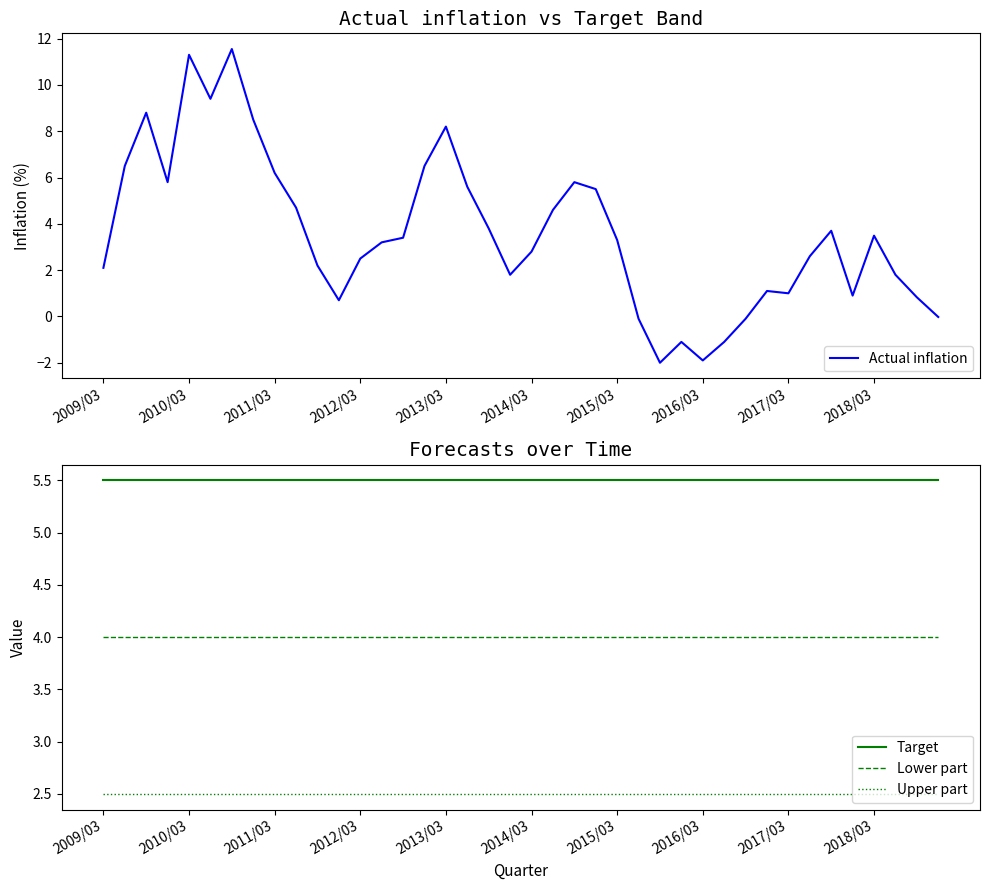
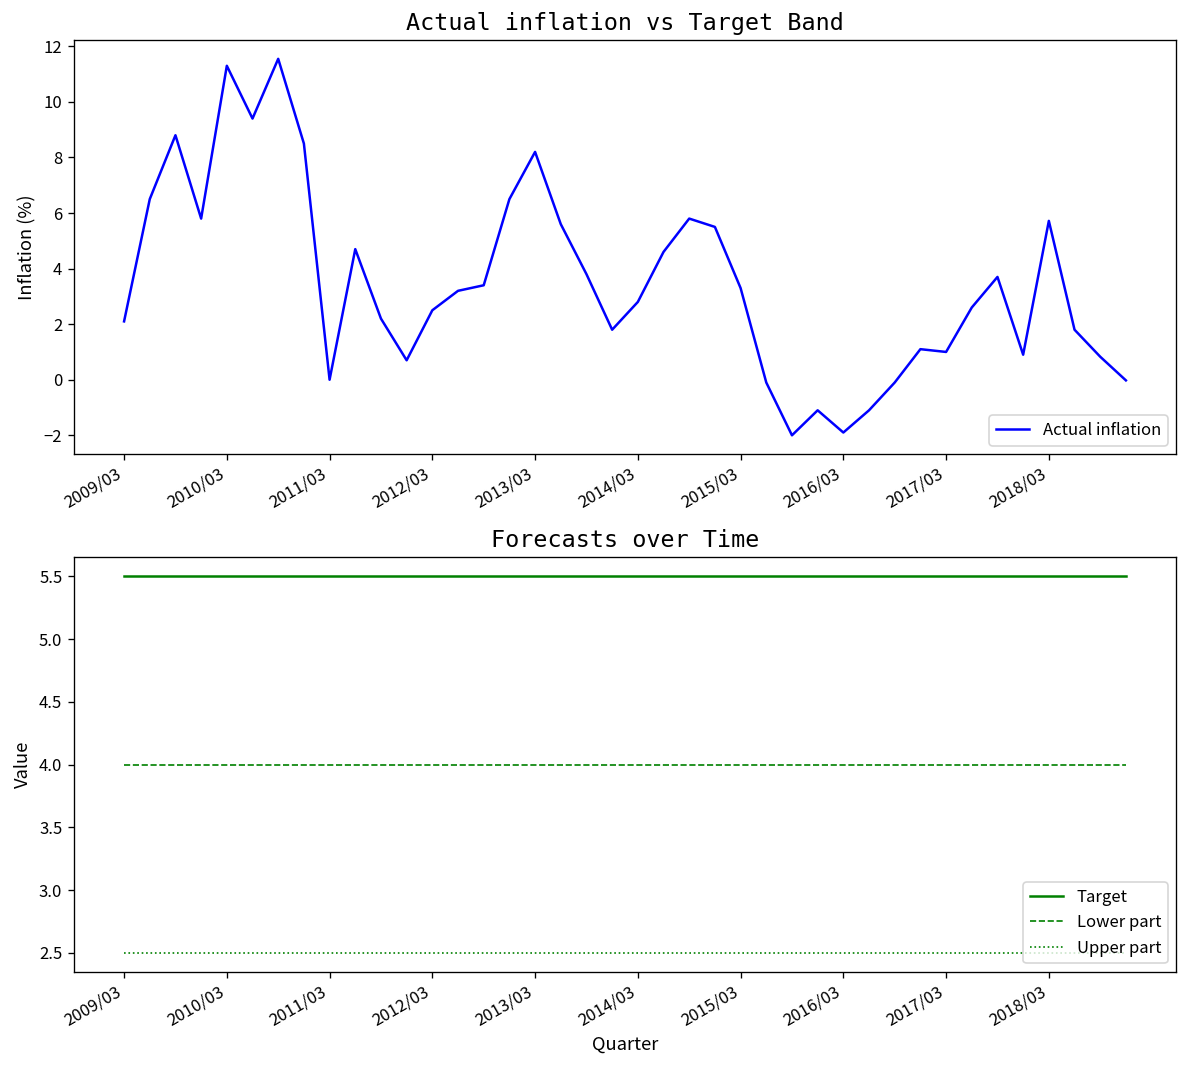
  {
    "Actual inflation vs Target Band": {
      "2009/03": 2.1,
      "2010/03": 11.3,
-     "2011/03": 6.2,
+     "2011/03": 0.0,
      "2012/03": 2.5,
      "2013/03": 8.2,
      "2014/03": 2.8,
      "2015/03": 3.3,
      "2016/03": -1.9,
      "2017/03": 1.0,
-     "2018/03": 3.5
+     "2018/03": 5.7
    }
  }
